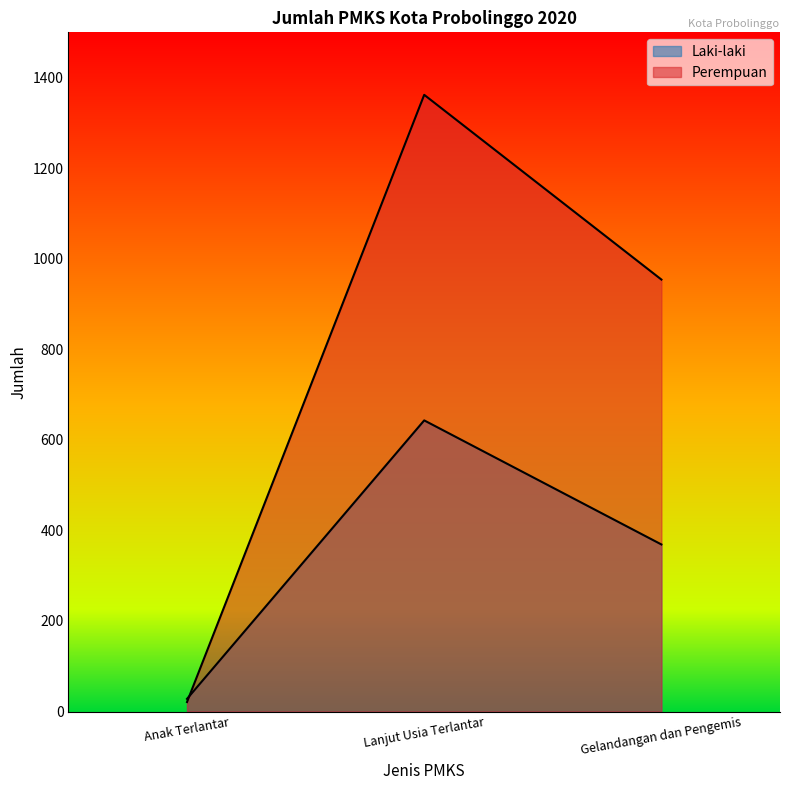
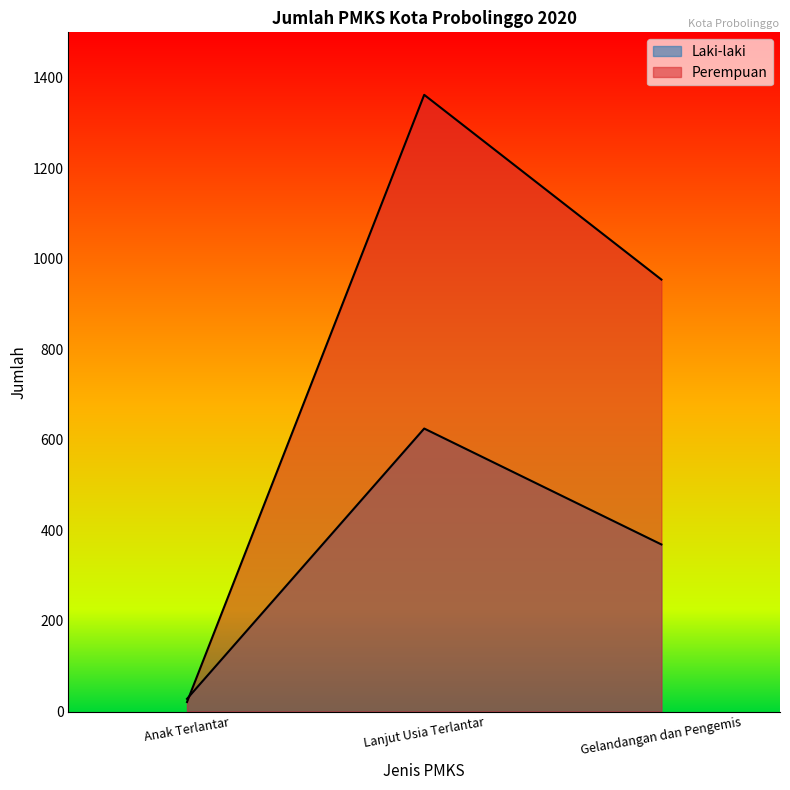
  {
    "Laki-laki": {
      "Anak Terlantar": 30,
-     "Lanjut Usia Terlantar": 640,
+     "Lanjut Usia Terlantar": 630,
      "Gelandangan dan Pengemis": 370
    },
    "Perempuan": {
      "Anak Terlantar": 20,
      "Lanjut Usia Terlantar": 1360,
      "Gelandangan dan Pengemis": 950
    }
  }
